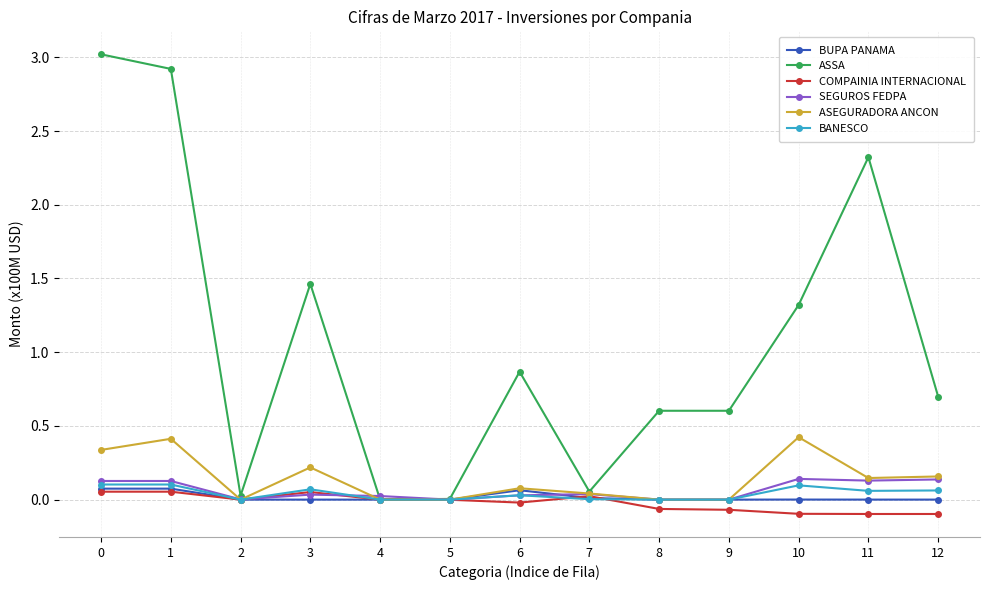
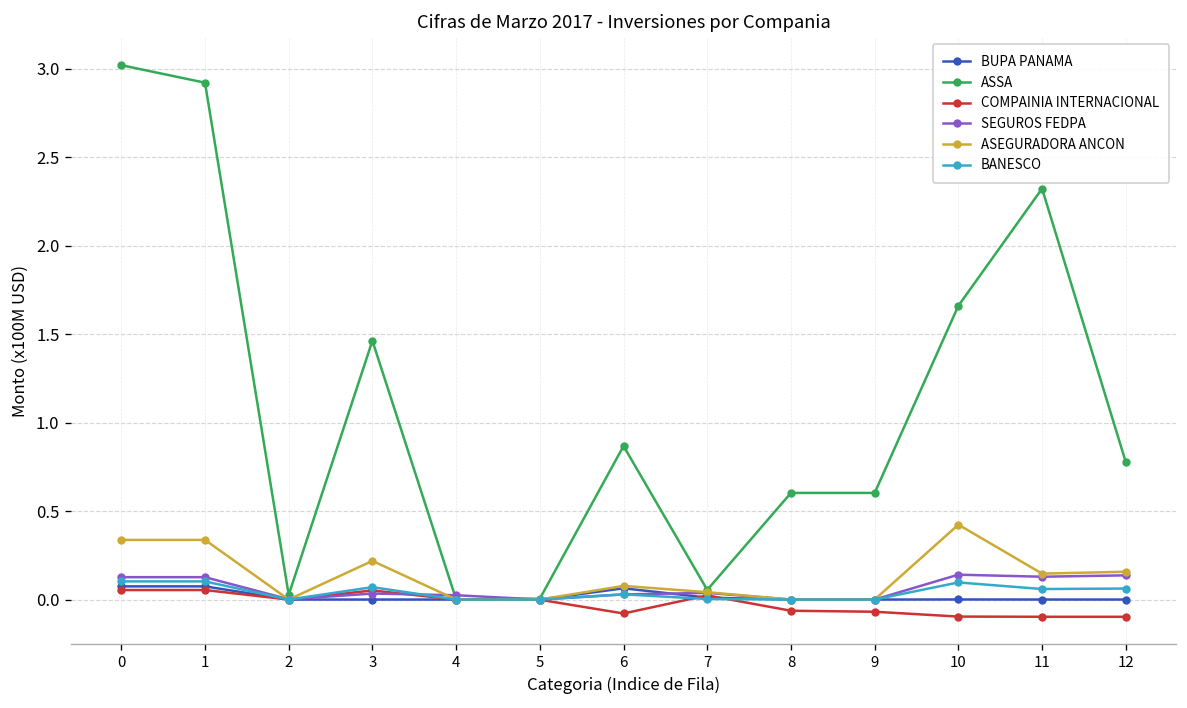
  {
    "BUPA PANAMA": {
      "0": 0.07,
      "1": 0.07,
      "3": 0.00,
      "10": 0.00,
      "11": 0.00,
      "12": 0.00
    },
    "ASSA": {
      "0": 3.02,
      "1": 2.92,
      "2": 0.03,
      "3": 1.46,
      "6": 0.87,
      "8": 0.60,
      "9": 0.60,
-     "10": 1.32,
+     "10": 1.66,
      "11": 2.32,
-     "12": 0.70
+     "12": 0.78
    },
    "COMPAINIA INTERNACIONAL": {
      "0": 0.05,
      "1": 0.05,
-     "6": -0.02,
+     "6": -0.08,
      "8": -0.06,
      "9": -0.07,
      "10": -0.10,
      "11": -0.10,
      "12": -0.10
    },
    "SEGUROS FEDPA": {
      "0": 0.13,
      "1": 0.13,
      "4": 0.02,
      "10": 0.14,
      "11": 0.13,
      "12": 0.14
    },
    "ASEGURADORA ANCON": {
      "0": 0.34,
-     "1": 0.41,
+     "1": 0.34,
      "3": 0.22,
      "10": 0.42,
      "11": 0.15,
      "12": 0.16
    },
    "BANESCO": {
      "0": 0.10,
      "1": 0.10,
      "3": 0.07,
      "10": 0.10,
      "11": 0.06,
      "12": 0.06
    }
  }
